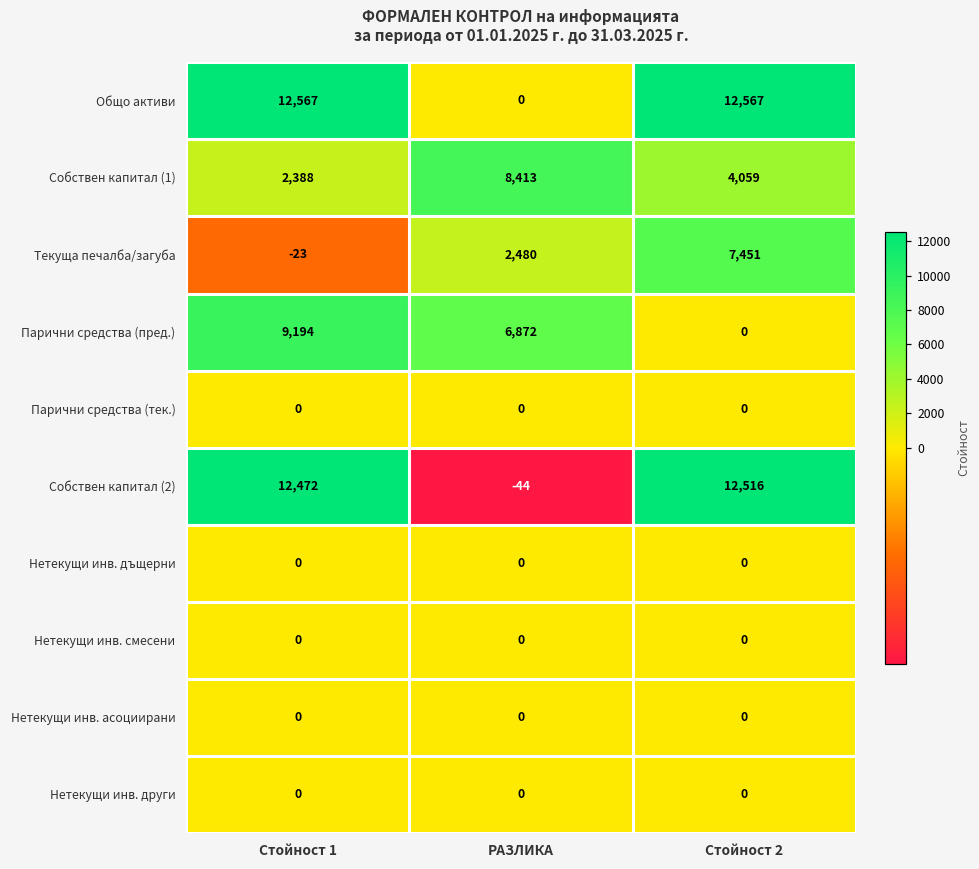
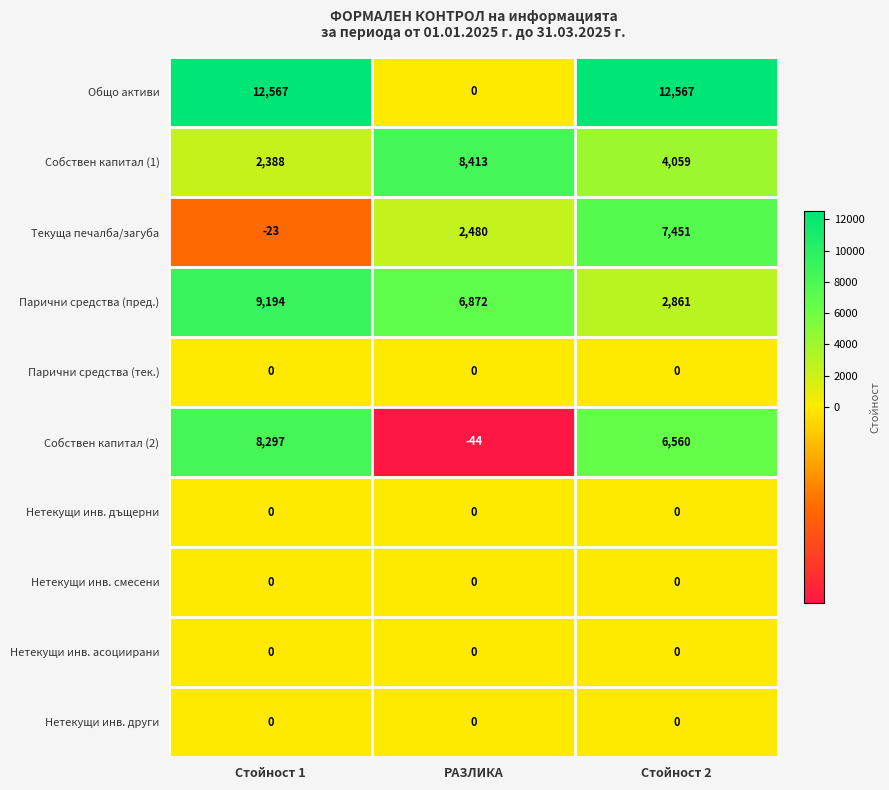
  {
    "Общо активи": {
      "Стойност 1": "12,567",
      "РАЗЛИКА": "0",
      "Стойност 2": "12,567"
    },
    "Собствен капитал (1)": {
      "Стойност 1": "2,388",
      "РАЗЛИКА": "8,413",
      "Стойност 2": "4,059"
    },
    "Текуща печалба/загуба": {
      "Стойност 1": "-23",
      "РАЗЛИКА": "2,480",
      "Стойност 2": "7,451"
    },
    "Парични средства (пред.)": {
      "Стойност 1": "9,194",
      "РАЗЛИКА": "6,872",
-     "Стойност 2": "0"
+     "Стойност 2": "2,861"
    },
    "Парични средства (тек.)": {
      "Стойност 1": "0",
      "РАЗЛИКА": "0",
      "Стойност 2": "0"
    },
    "Собствен капитал (2)": {
-     "Стойност 1": "12,472",
+     "Стойност 1": "8,297",
      "РАЗЛИКА": "-44",
-     "Стойност 2": "12,516"
+     "Стойност 2": "6,560"
    },
    "Нетекущи инв. дъщерни": {
      "Стойност 1": "0",
      "РАЗЛИКА": "0",
      "Стойност 2": "0"
    },
    "Нетекущи инв. смесени": {
      "Стойност 1": "0",
      "РАЗЛИКА": "0",
      "Стойност 2": "0"
    },
    "Нетекущи инв. асоциирани": {
      "Стойност 1": "0",
      "РАЗЛИКА": "0",
      "Стойност 2": "0"
    },
    "Нетекущи инв. други": {
      "Стойност 1": "0",
      "РАЗЛИКА": "0",
      "Стойност 2": "0"
    }
  }
